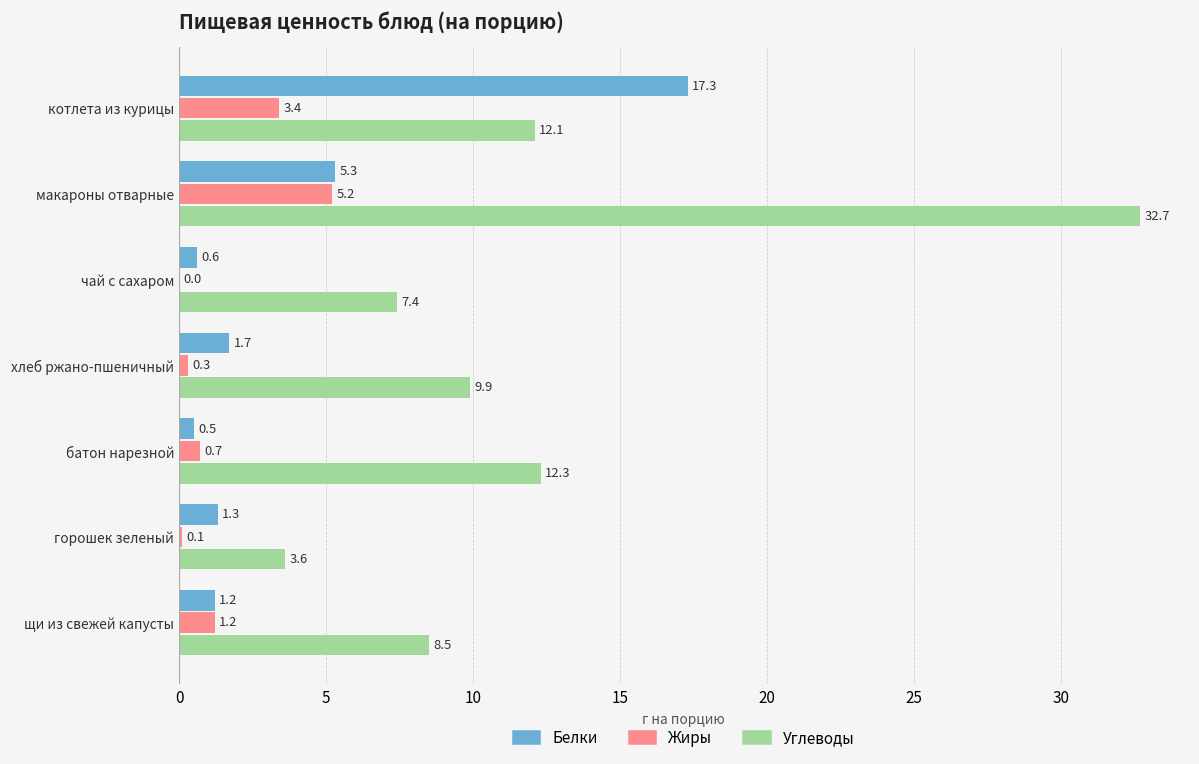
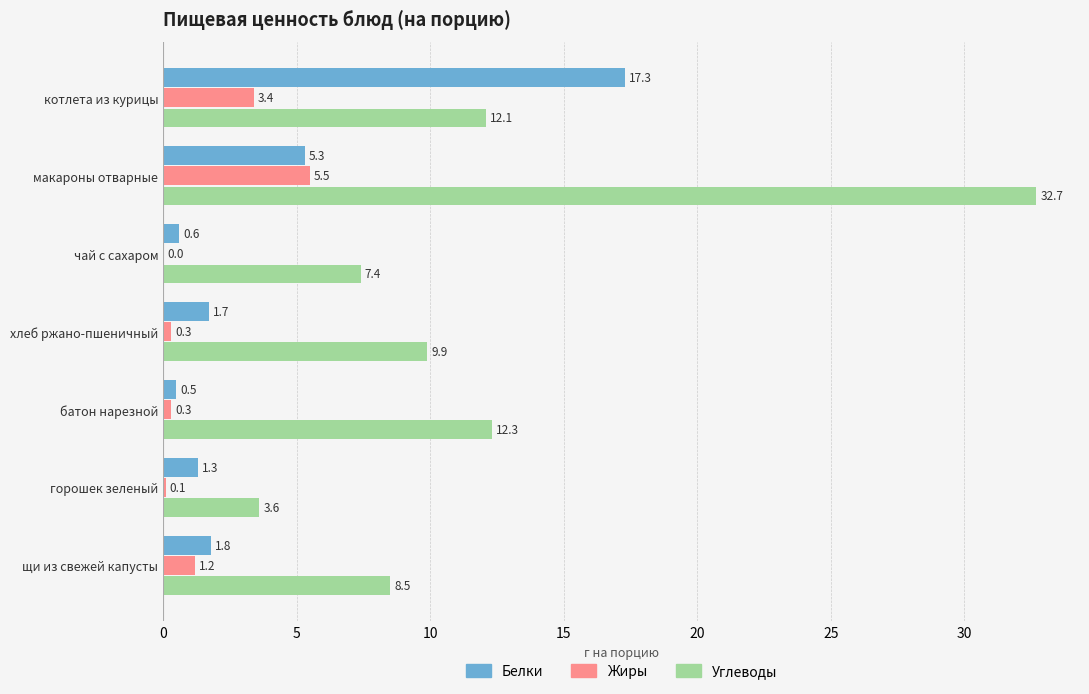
  {
    "Белки": {
      "котлета из курицы": 17.3,
      "макароны отварные": 5.3,
      "чай с сахаром": 0.6,
      "хлеб ржано-пшеничный": 1.7,
      "батон нарезной": 0.5,
      "горошек зеленый": 1.3,
-     "щи из свежей капусты": 1.2
+     "щи из свежей капусты": 1.8
    },
    "Жиры": {
      "котлета из курицы": 3.4,
-     "макароны отварные": 5.2,
+     "макароны отварные": 5.5,
      "чай с сахаром": 0.0,
      "хлеб ржано-пшеничный": 0.3,
-     "батон нарезной": 0.7,
+     "батон нарезной": 0.3,
      "горошек зеленый": 0.1,
      "щи из свежей капусты": 1.2
    },
    "Углеводы": {
      "котлета из курицы": 12.1,
      "макароны отварные": 32.7,
      "чай с сахаром": 7.4,
      "хлеб ржано-пшеничный": 9.9,
      "батон нарезной": 12.3,
      "горошек зеленый": 3.6,
      "щи из свежей капусты": 8.5
    }
  }
